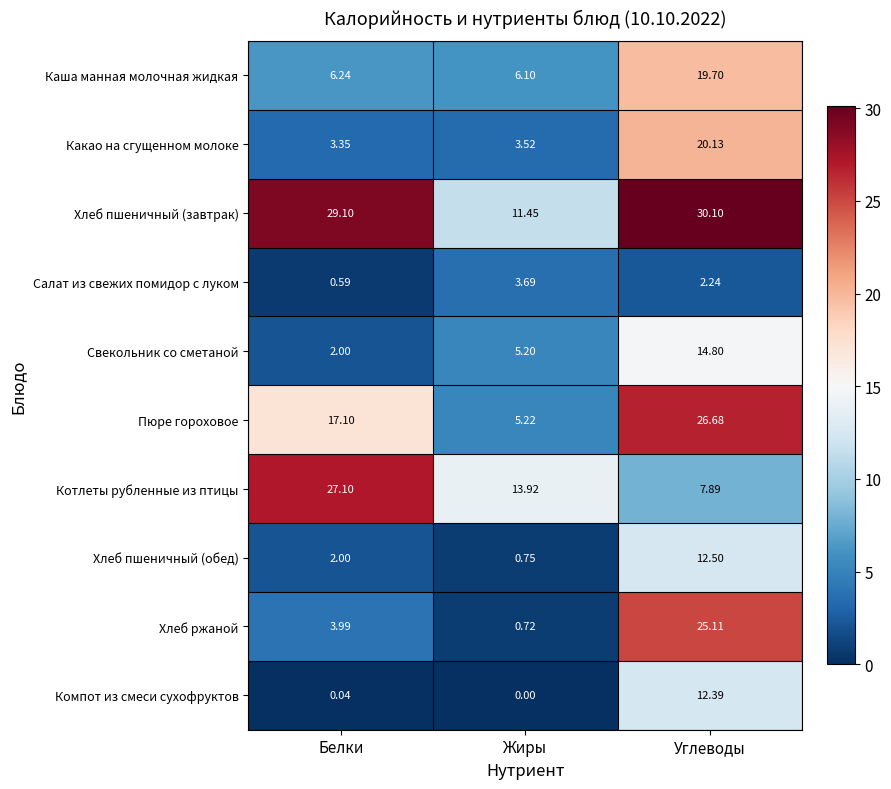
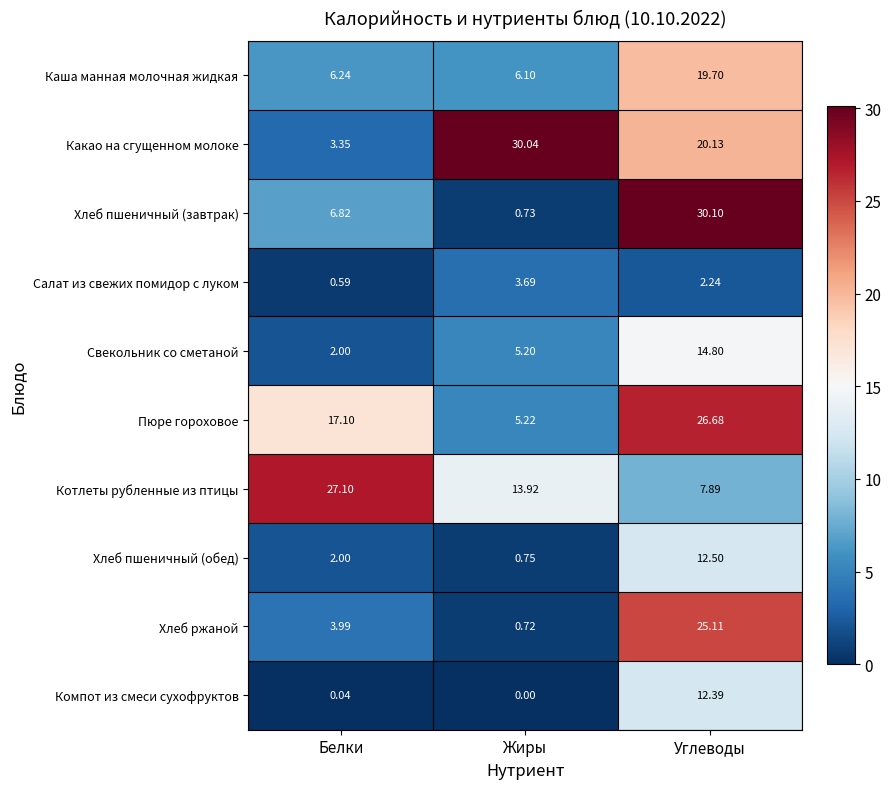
  {
    "Каша манная молочная жидкая": {
      "Белки": 6.24,
      "Жиры": 6.10,
      "Углеводы": 19.70
    },
    "Какао на сгущенном молоке": {
      "Белки": 3.35,
-     "Жиры": 3.52,
+     "Жиры": 30.04,
      "Углеводы": 20.13
    },
    "Хлеб пшеничный (завтрак)": {
-     "Белки": 29.10,
-     "Жиры": 11.45,
+     "Белки": 6.82,
+     "Жиры": 0.73,
      "Углеводы": 30.10
    },
    "Салат из свежих помидор с луком": {
      "Белки": 0.59,
      "Жиры": 3.69,
      "Углеводы": 2.24
    },
    "Свекольник со сметаной": {
      "Белки": 2.00,
      "Жиры": 5.20,
      "Углеводы": 14.80
    },
    "Пюре гороховое": {
      "Белки": 17.10,
      "Жиры": 5.22,
      "Углеводы": 26.68
    },
    "Котлеты рубленные из птицы": {
      "Белки": 27.10,
      "Жиры": 13.92,
      "Углеводы": 7.89
    },
    "Хлеб пшеничный (обед)": {
      "Белки": 2.00,
      "Жиры": 0.75,
      "Углеводы": 12.50
    },
    "Хлеб ржаной": {
      "Белки": 3.99,
      "Жиры": 0.72,
      "Углеводы": 25.11
    },
    "Компот из смеси сухофруктов": {
      "Белки": 0.04,
      "Жиры": 0.00,
      "Углеводы": 12.39
    }
  }
